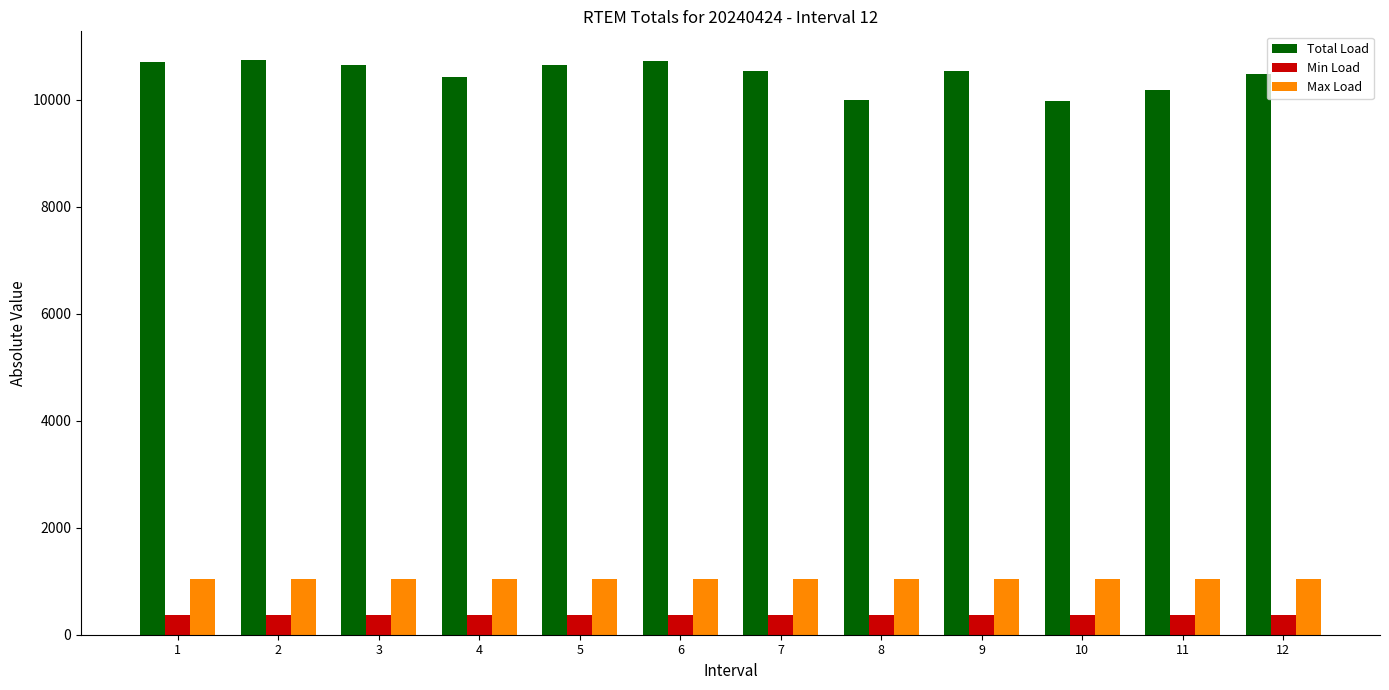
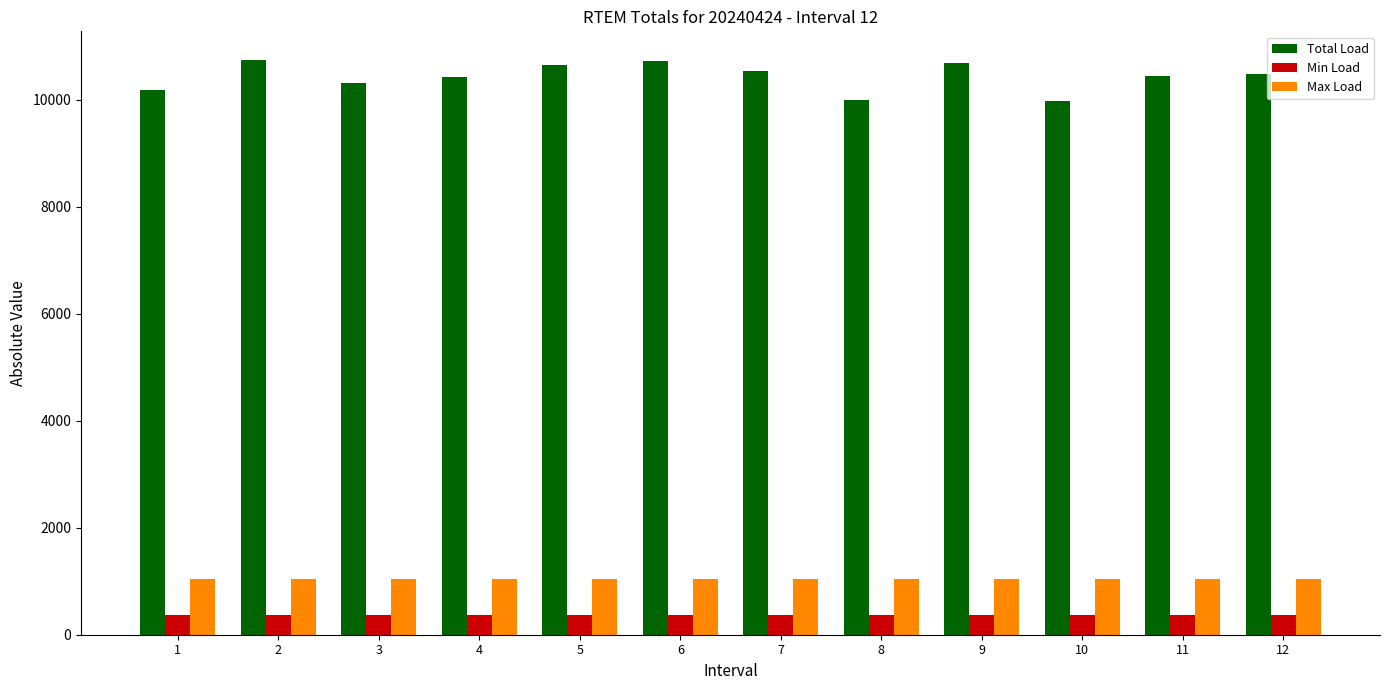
  {
    "Total Load": {
-     "1": 10700,
+     "1": 10200,
      "2": 10700,
-     "3": 10600,
+     "3": 10300,
      "4": 10400,
      "5": 10600,
      "6": 10700,
      "7": 10500,
      "8": 10000,
-     "9": 10500,
+     "9": 10700,
      "10": 10000,
-     "11": 10200,
+     "11": 10400,
      "12": 10500
    },
    "Min Load": {
      "1": 400,
      "2": 400,
      "3": 400,
      "4": 400,
      "5": 400,
      "6": 400,
      "7": 400,
      "8": 400,
      "9": 400,
      "10": 400,
      "11": 400,
      "12": 400
    },
    "Max Load": {
      "1": 1000,
      "2": 1000,
      "3": 1000,
      "4": 1000,
      "5": 1000,
      "6": 1000,
      "7": 1000,
      "8": 1000,
      "9": 1000,
      "10": 1000,
      "11": 1000,
      "12": 1000
    }
  }
